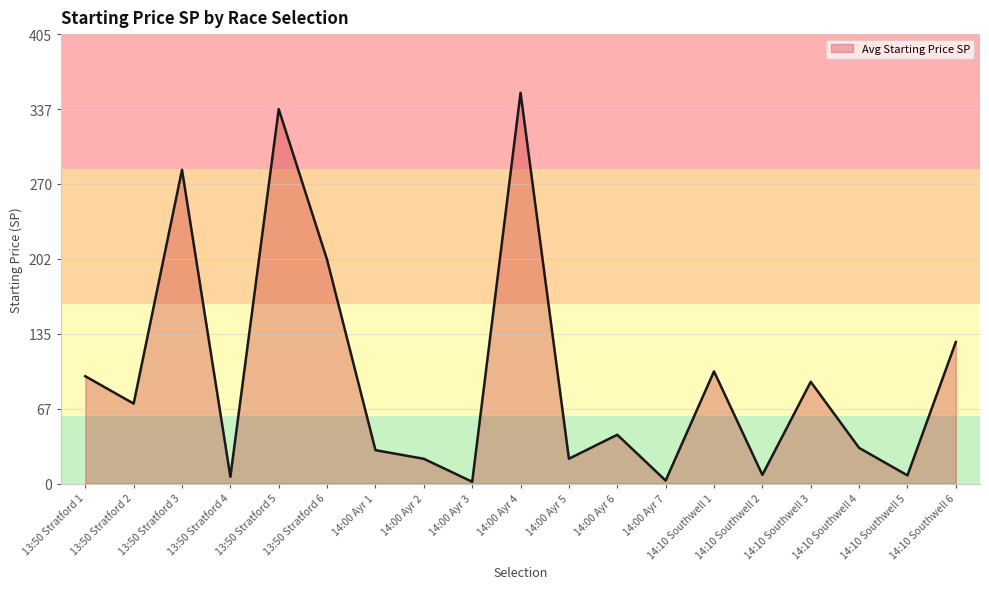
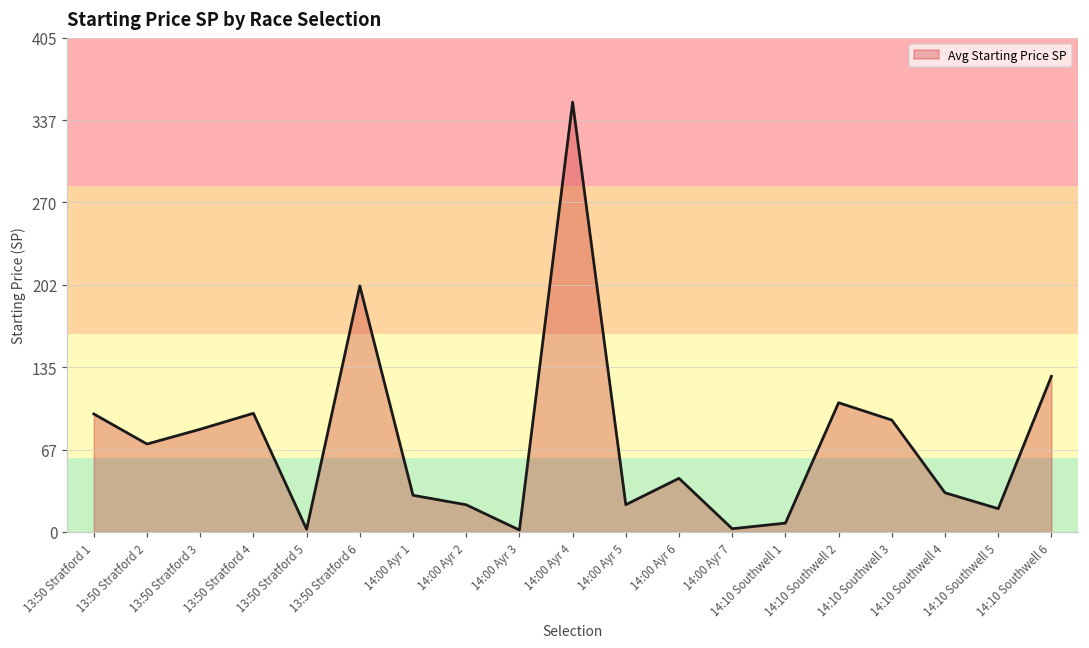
  {
    "13:50 Stratford 1": 97,
    "13:50 Stratford 2": 72,
-   "13:50 Stratford 3": 282,
-   "13:50 Stratford 4": 6,
-   "13:50 Stratford 5": 337,
+   "13:50 Stratford 3": 84,
+   "13:50 Stratford 4": 97,
+   "13:50 Stratford 5": 2,
    "13:50 Stratford 6": 201,
    "14:00 Ayr 1": 30,
    "14:00 Ayr 2": 22,
    "14:00 Ayr 3": 2,
    "14:00 Ayr 4": 352,
    "14:00 Ayr 5": 22,
    "14:00 Ayr 6": 44,
    "14:00 Ayr 7": 3,
-   "14:10 Southwell 1": 101,
-   "14:10 Southwell 2": 8,
+   "14:10 Southwell 1": 7,
+   "14:10 Southwell 2": 106,
    "14:10 Southwell 3": 92,
    "14:10 Southwell 4": 32,
-   "14:10 Southwell 5": 7,
+   "14:10 Southwell 5": 19,
    "14:10 Southwell 6": 127
  }
